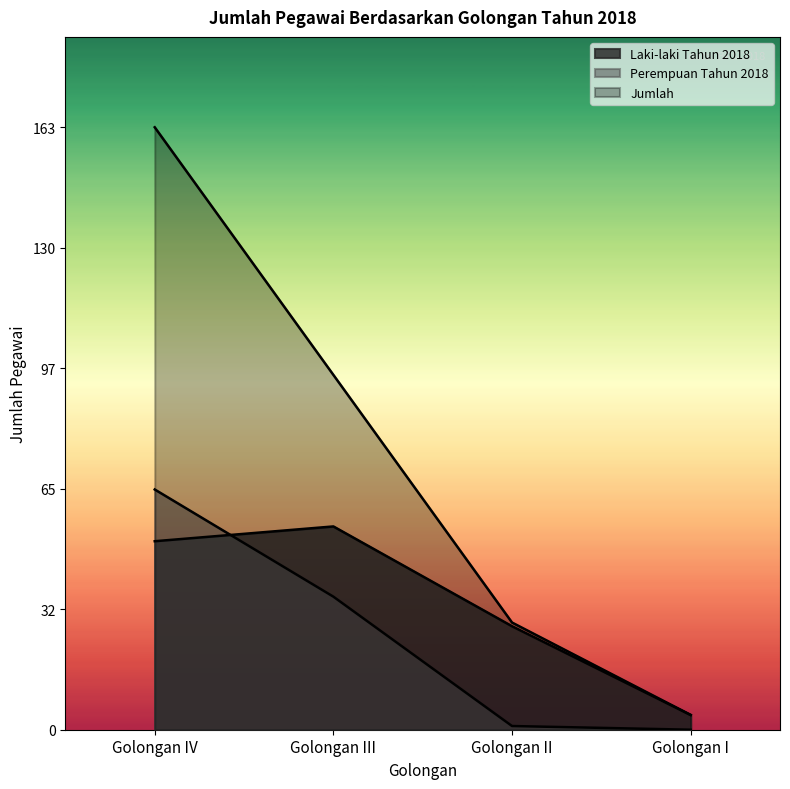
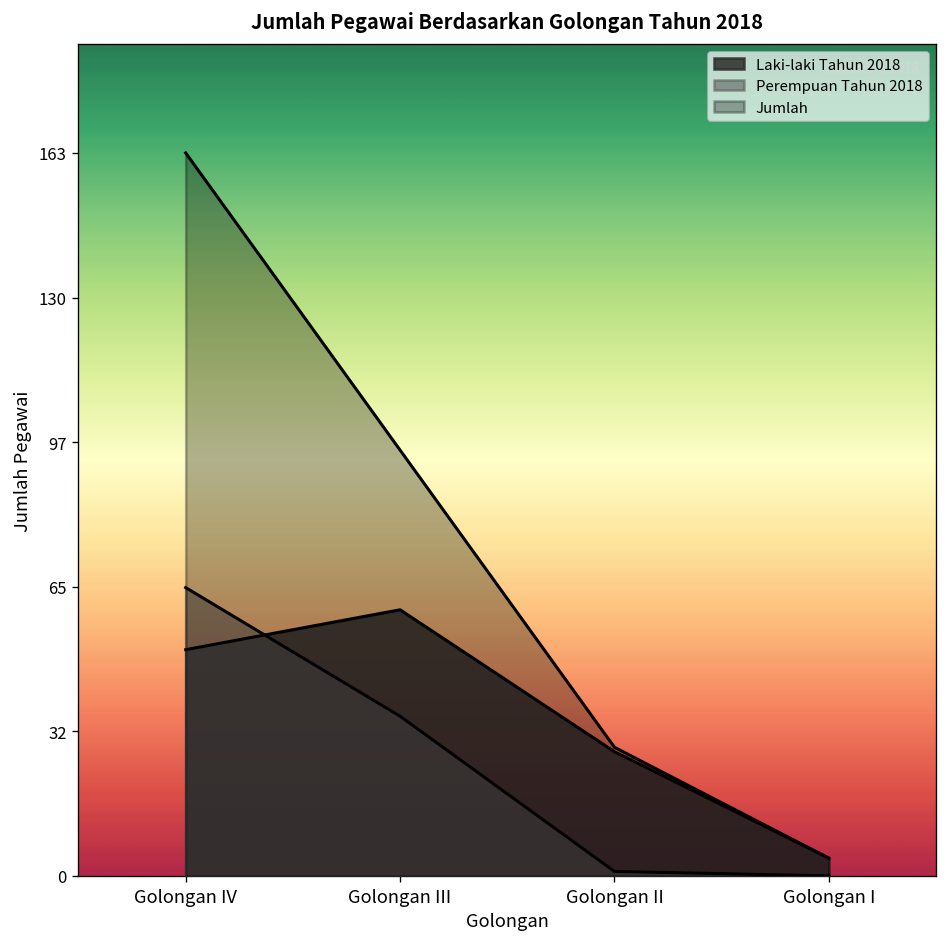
  {
    "Laki-laki Tahun 2018": {
      "Golongan IV": 51,
-     "Golongan III": 55,
+     "Golongan III": 60,
      "Golongan II": 28
    }
  }
